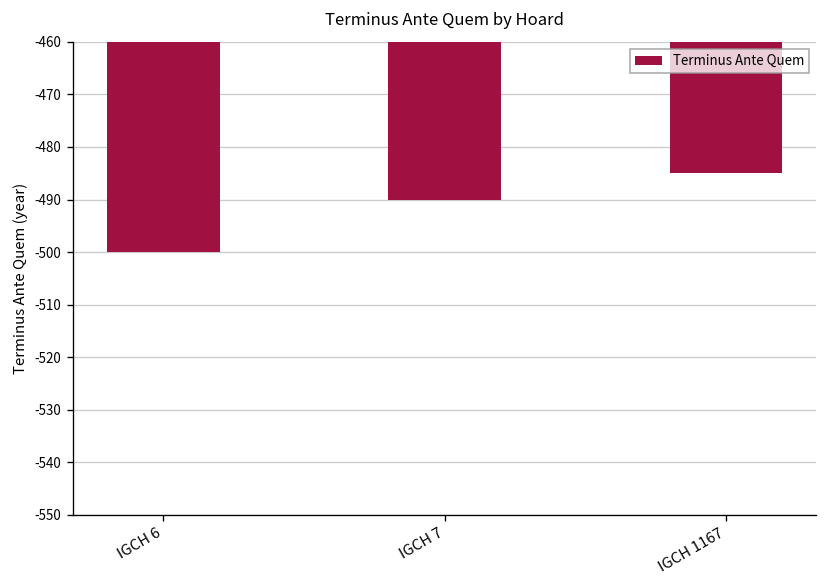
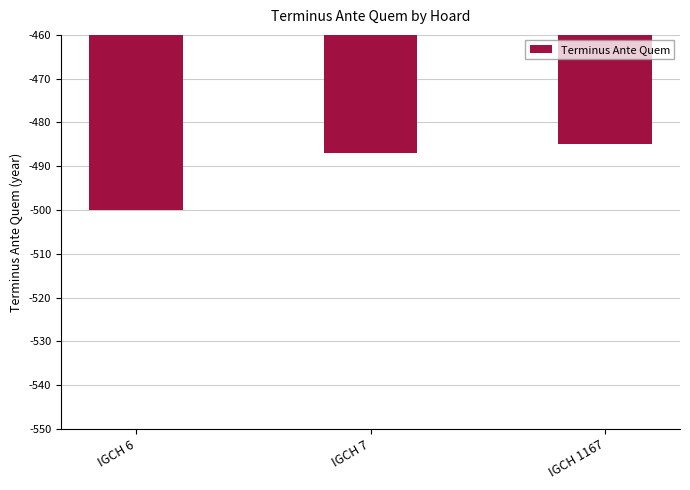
  {
    "IGCH 6": -500,
-   "IGCH 7": -490,
+   "IGCH 7": -487,
    "IGCH 1167": -485
  }
